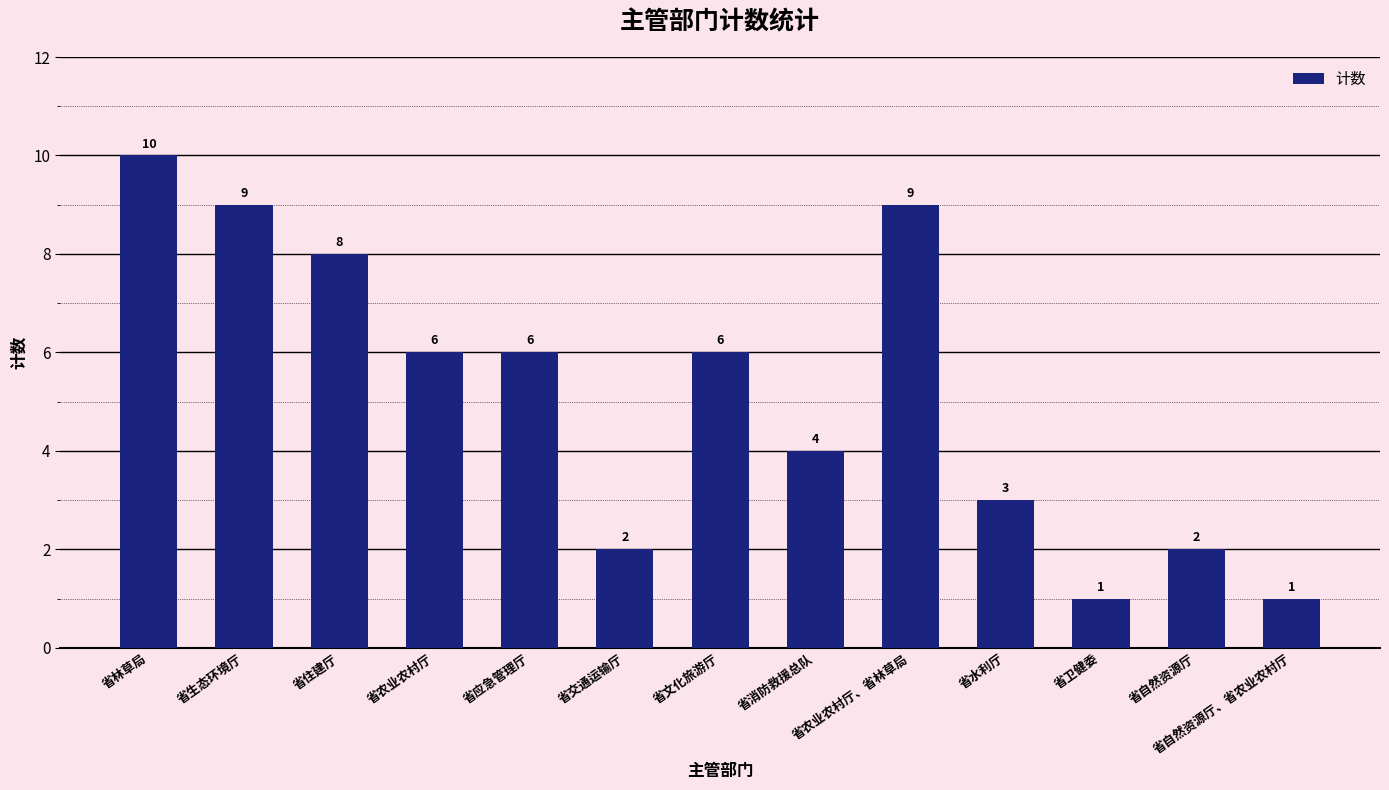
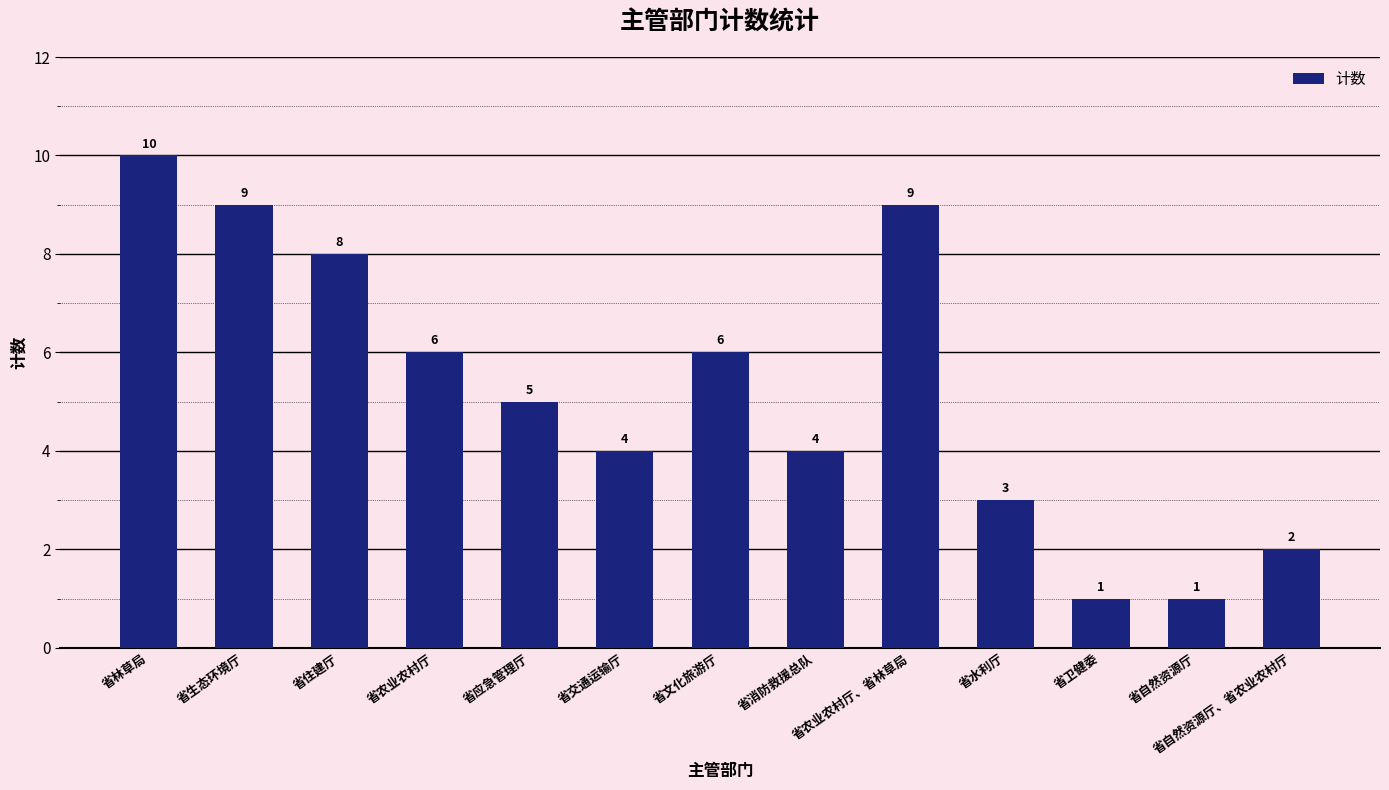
  {
    "省林草局": 10,
    "省生态环境厅": 9,
    "省住建厅": 8,
    "省农业农村厅": 6,
-   "省应急管理厅": 6,
-   "省交通运输厅": 2,
+   "省应急管理厅": 5,
+   "省交通运输厅": 4,
    "省文化旅游厅": 6,
    "省消防救援总队": 4,
    "省农业农村厅、省林草局": 9,
    "省水利厅": 3,
    "省卫健委": 1,
-   "省自然资源厅": 2,
-   "省自然资源厅、省农业农村厅": 1
+   "省自然资源厅": 1,
+   "省自然资源厅、省农业农村厅": 2
  }
